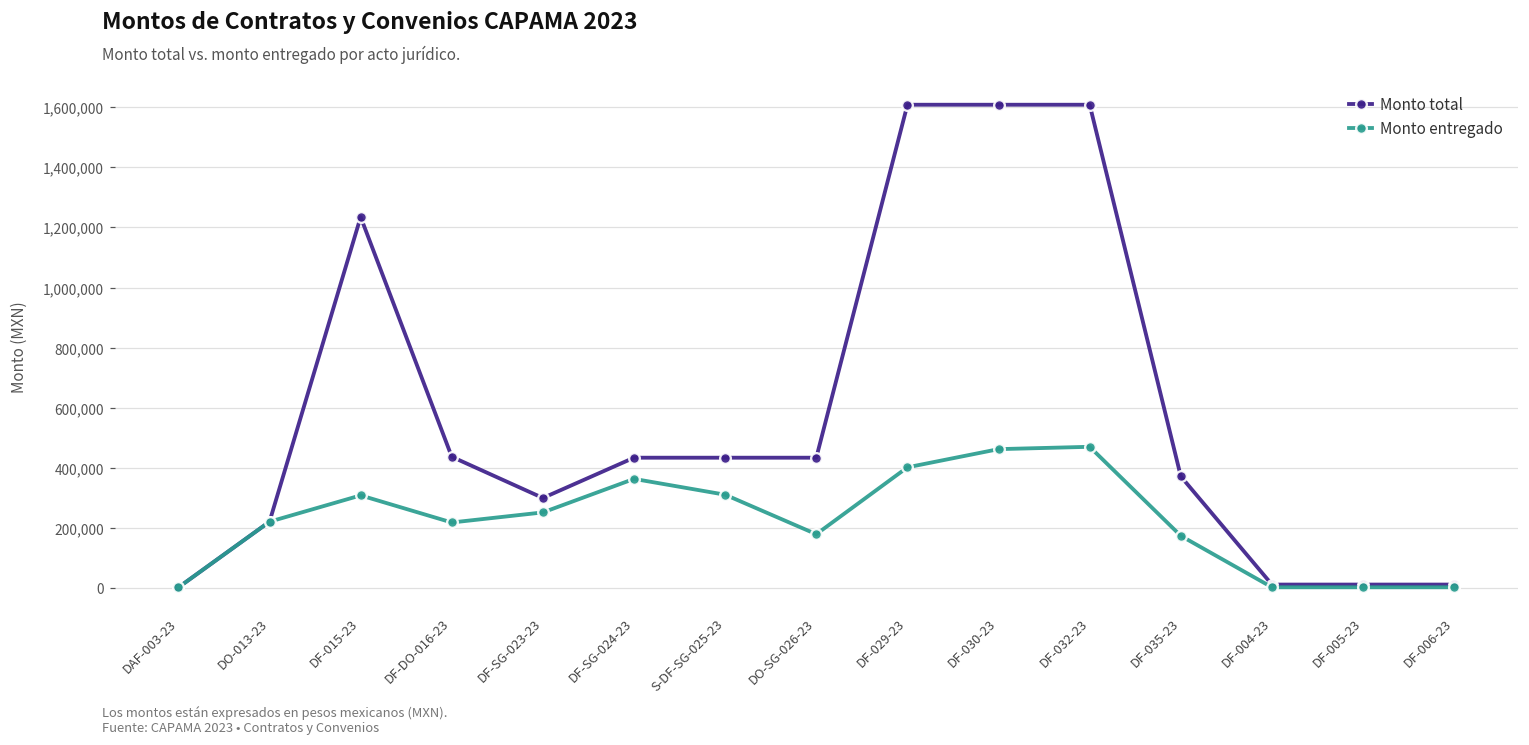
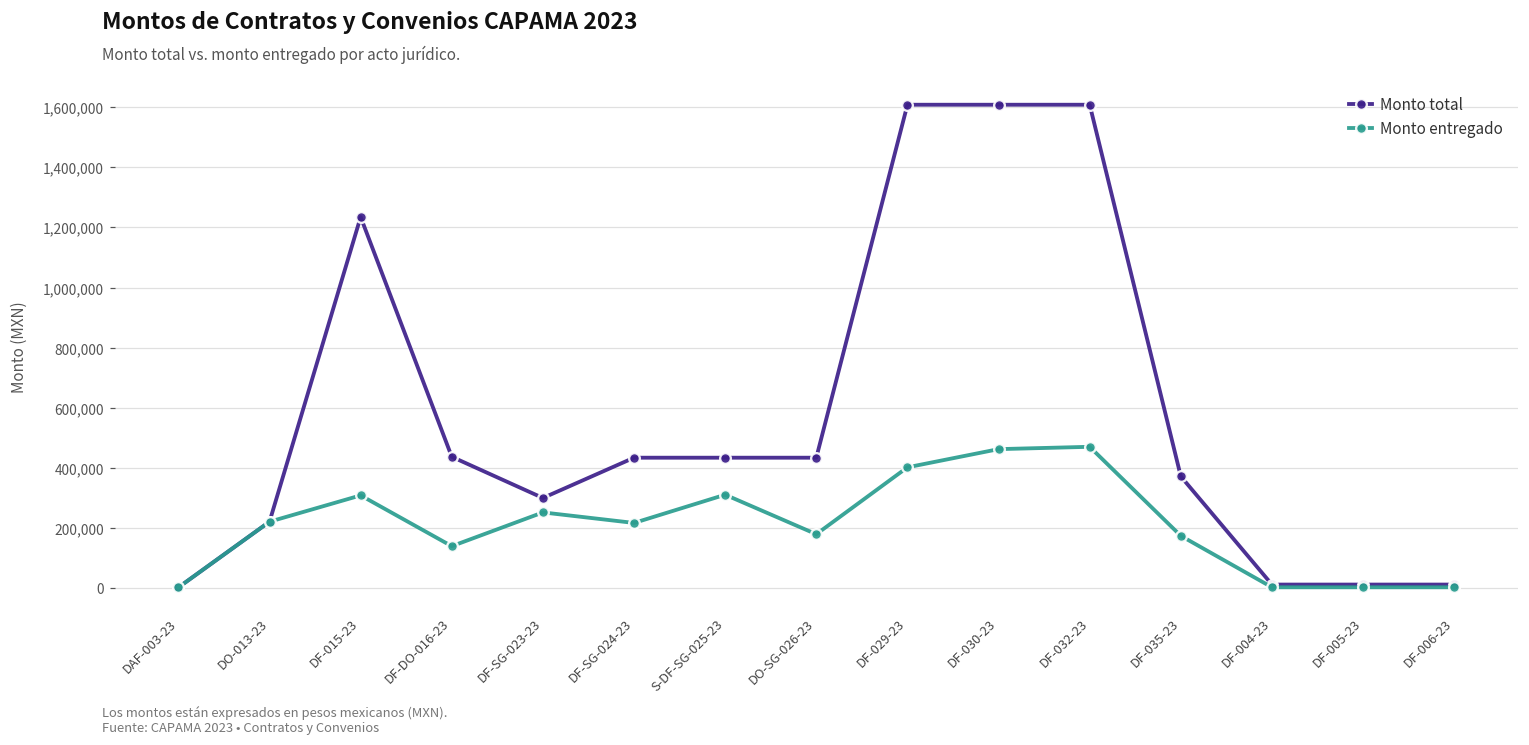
  {
    "Monto total": {
      "DF-015-23": "1,230,000",
      "DF-DO-016-23": "440,000",
      "DF-SG-023-23": "300,000",
      "DF-SG-024-23": "430,000",
      "S-DF-SG-025-23": "430,000",
      "DO-SG-026-23": "430,000",
      "DF-029-23": "1,610,000",
      "DF-030-23": "1,610,000",
      "DF-032-23": "1,610,000",
      "DF-035-23": "370,000"
    },
    "Monto entregado": {
      "DF-015-23": "310,000",
-     "DF-DO-016-23": "220,000",
+     "DF-DO-016-23": "140,000",
      "DF-SG-023-23": "250,000",
-     "DF-SG-024-23": "360,000",
+     "DF-SG-024-23": "220,000",
      "S-DF-SG-025-23": "310,000",
      "DO-SG-026-23": "180,000",
      "DF-029-23": "400,000",
      "DF-030-23": "460,000",
      "DF-032-23": "470,000",
      "DF-035-23": "170,000"
    }
  }
